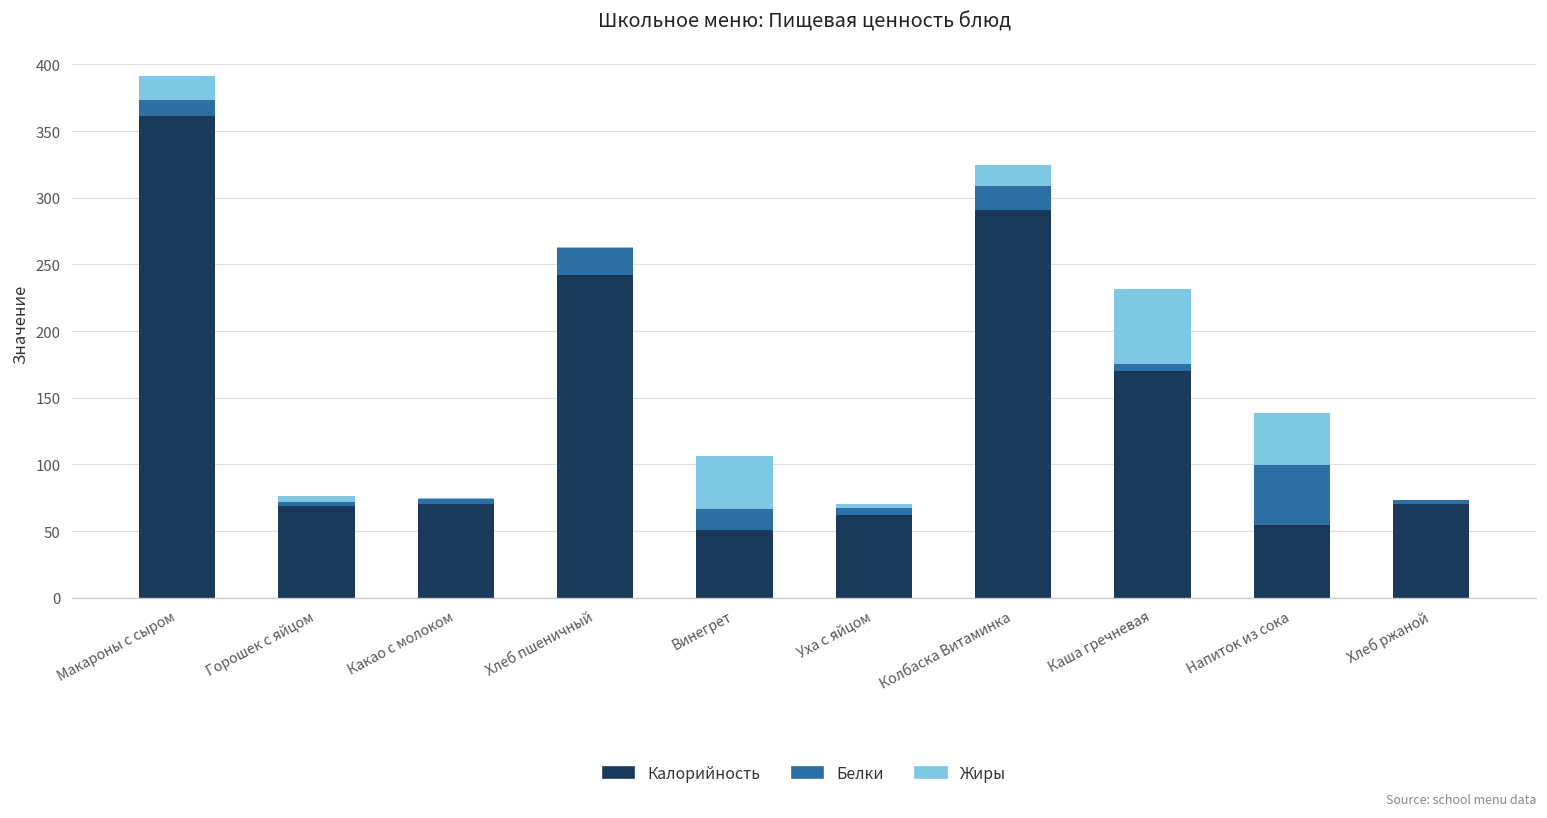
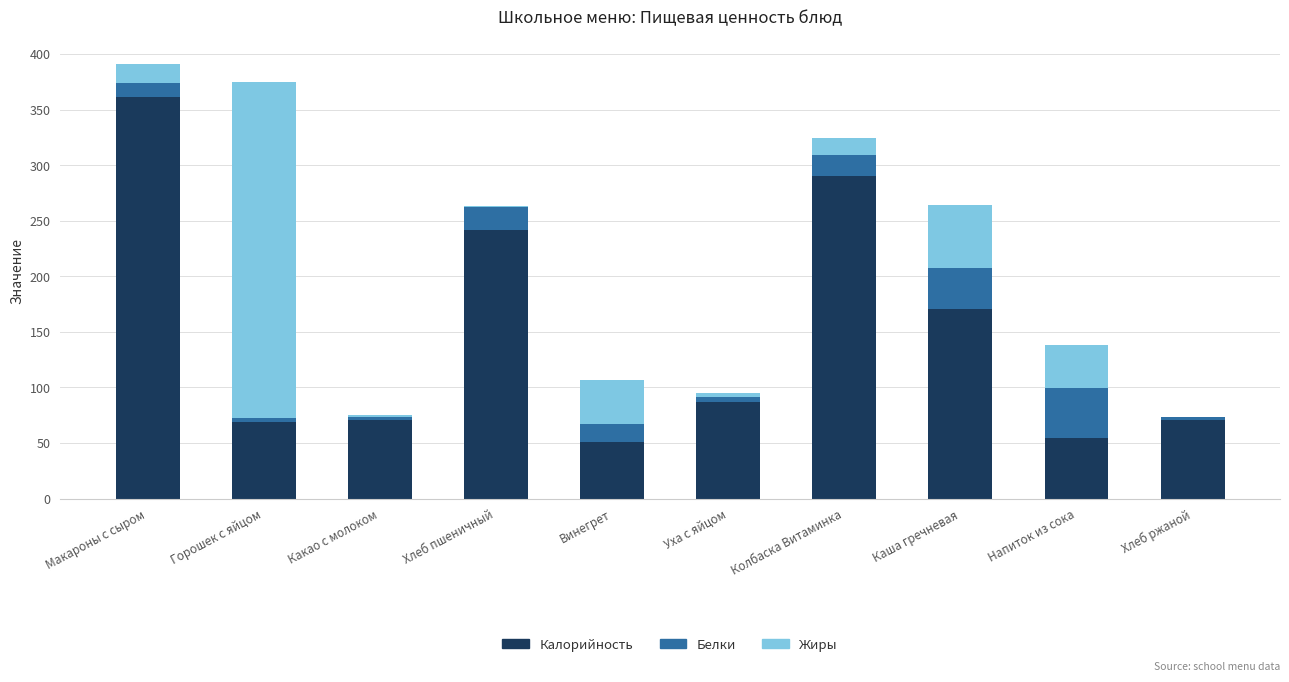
  {
    "Калорийность": {
      "Макароны с сыром": 362,
      "Горошек с яйцом": 69,
      "Какао с молоком": 70,
      "Хлеб пшеничный": 242,
      "Винегрет": 51,
-     "Уха с яйцом": 62,
+     "Уха с яйцом": 87,
      "Колбаска Витаминка": 291,
      "Каша гречневая": 170,
      "Напиток из сока": 54,
      "Хлеб ржаной": 71
    },
    "Белки": {
      "Макароны с сыром": 12,
      "Горошек с яйцом": 3,
      "Какао с молоком": 3,
      "Хлеб пшеничный": 21,
      "Винегрет": 16,
      "Уха с яйцом": 5,
      "Колбаска Витаминка": 18,
-     "Каша гречневая": 5,
+     "Каша гречневая": 37,
      "Напиток из сока": 45,
      "Хлеб ржаной": 2
    },
    "Жиры": {
      "Макароны с сыром": 18,
-     "Горошек с яйцом": 4,
+     "Горошек с яйцом": 303,
      "Винегрет": 39,
      "Уха с яйцом": 3,
      "Колбаска Витаминка": 15,
      "Каша гречневая": 56,
      "Напиток из сока": 39
    }
  }
